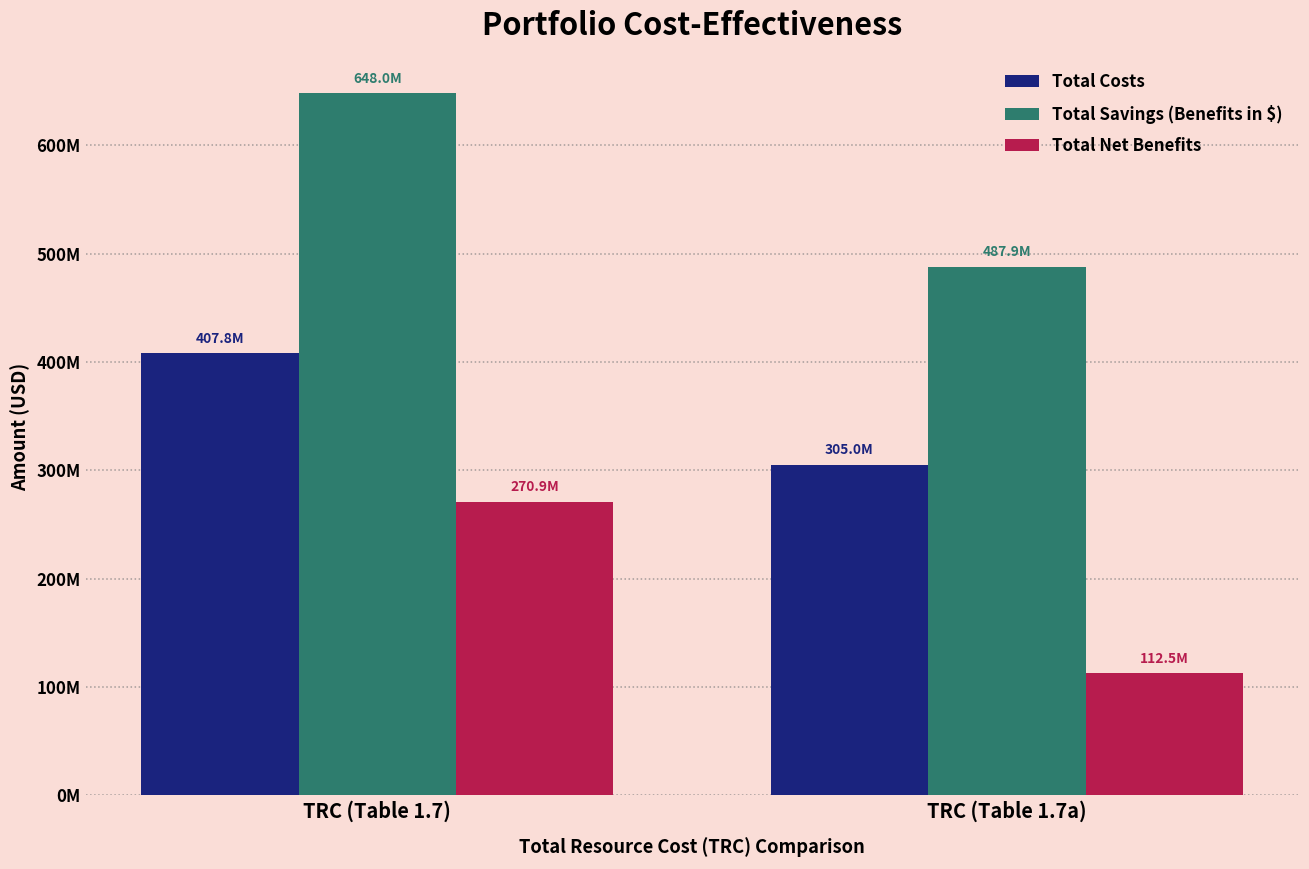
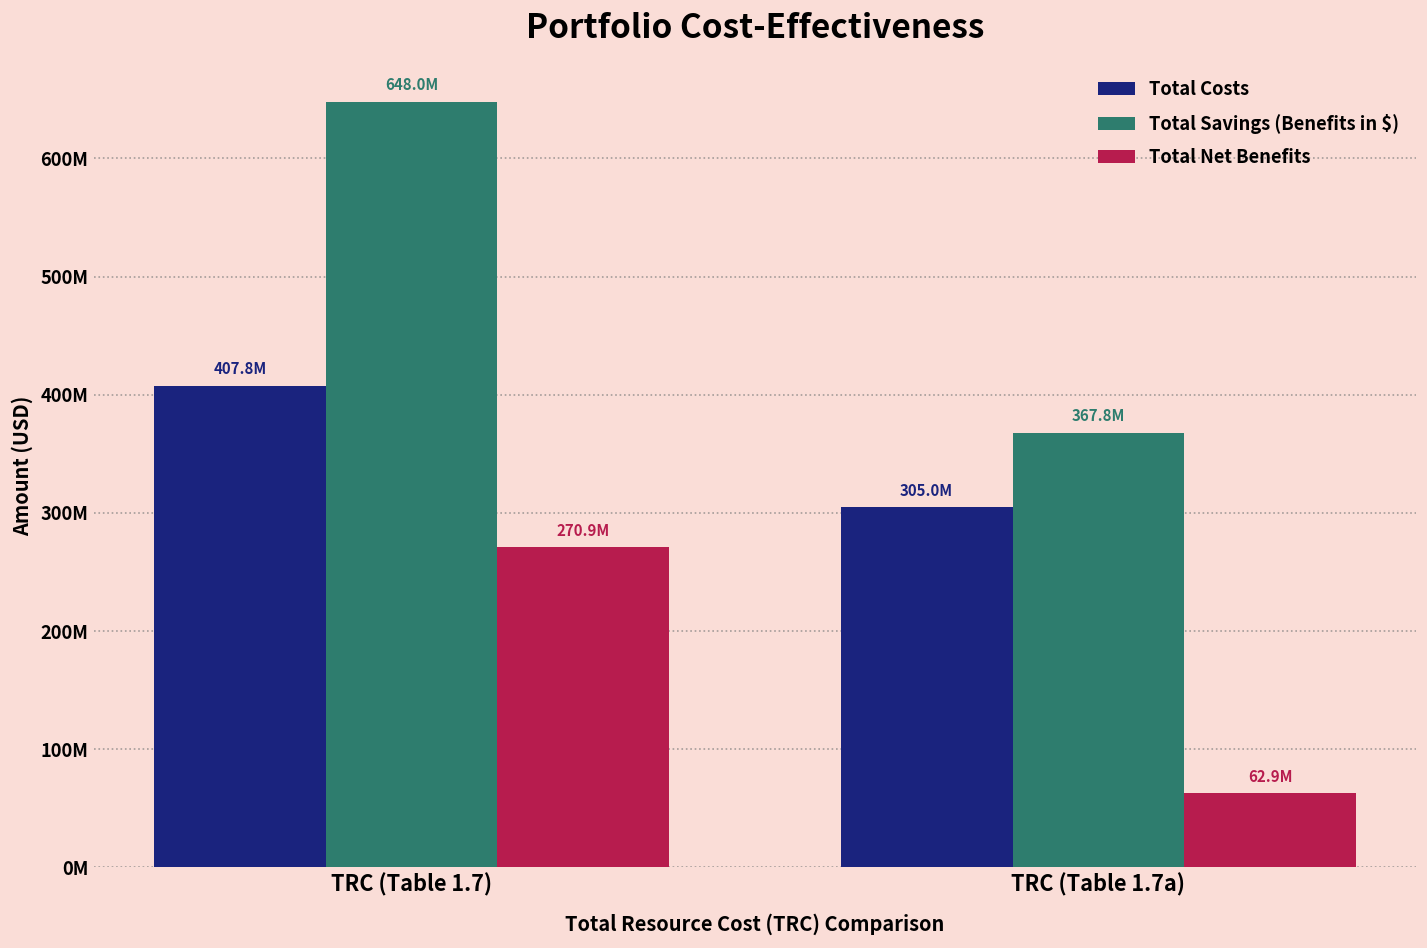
  {
    "Total Costs": {
      "TRC (Table 1.7)": "407.8M",
      "TRC (Table 1.7a)": "305.0M"
    },
    "Total Savings (Benefits in $)": {
      "TRC (Table 1.7)": "648.0M",
-     "TRC (Table 1.7a)": "487.9M"
+     "TRC (Table 1.7a)": "367.8M"
    },
    "Total Net Benefits": {
      "TRC (Table 1.7)": "270.9M",
-     "TRC (Table 1.7a)": "112.5M"
+     "TRC (Table 1.7a)": "62.9M"
    }
  }
